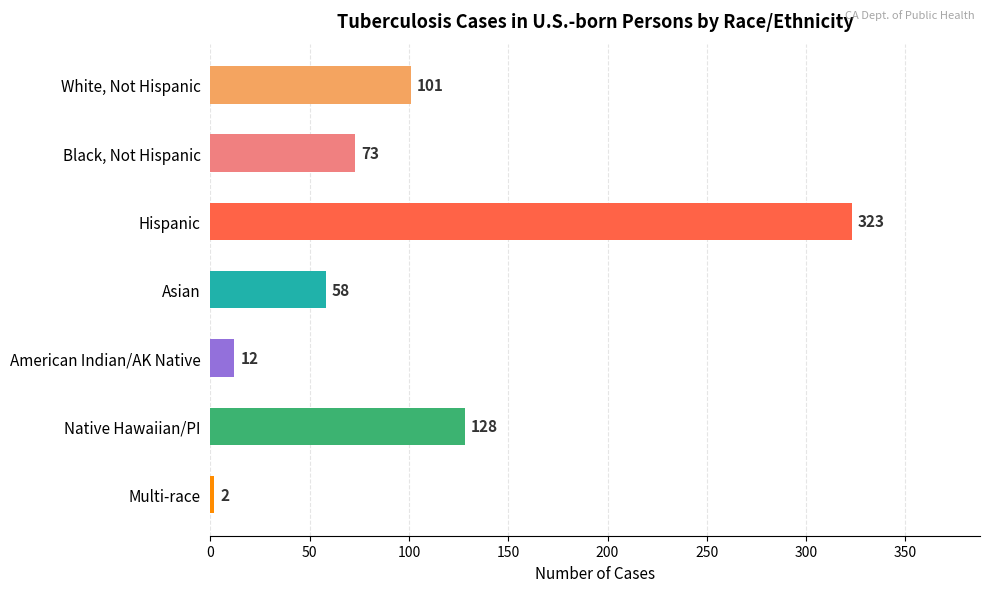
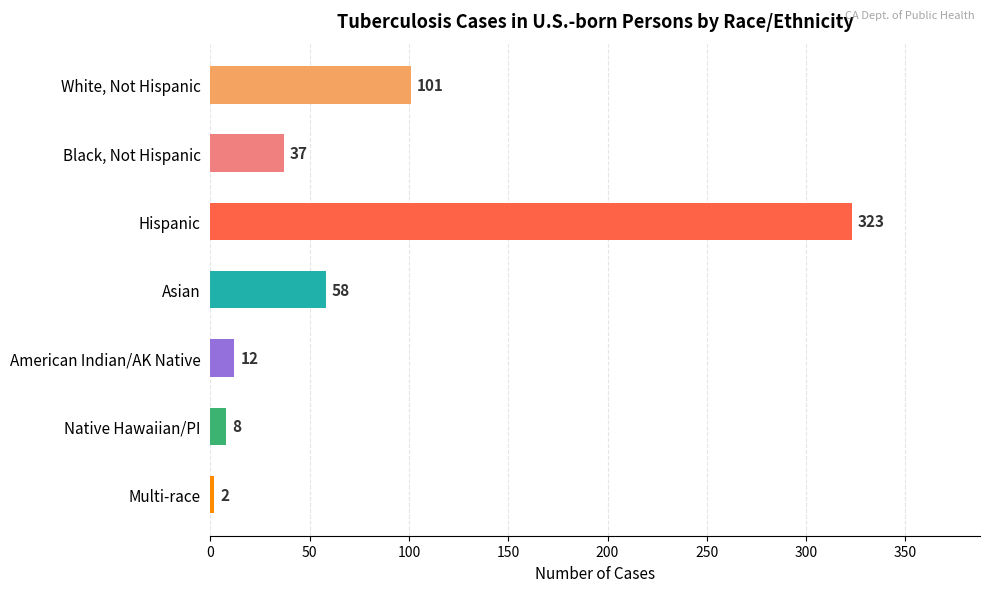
  {
    "White, Not Hispanic": 101,
-   "Black, Not Hispanic": 73,
+   "Black, Not Hispanic": 37,
    "Hispanic": 323,
    "Asian": 58,
    "American Indian/AK Native": 12,
-   "Native Hawaiian/PI": 128,
+   "Native Hawaiian/PI": 8,
    "Multi-race": 2
  }
